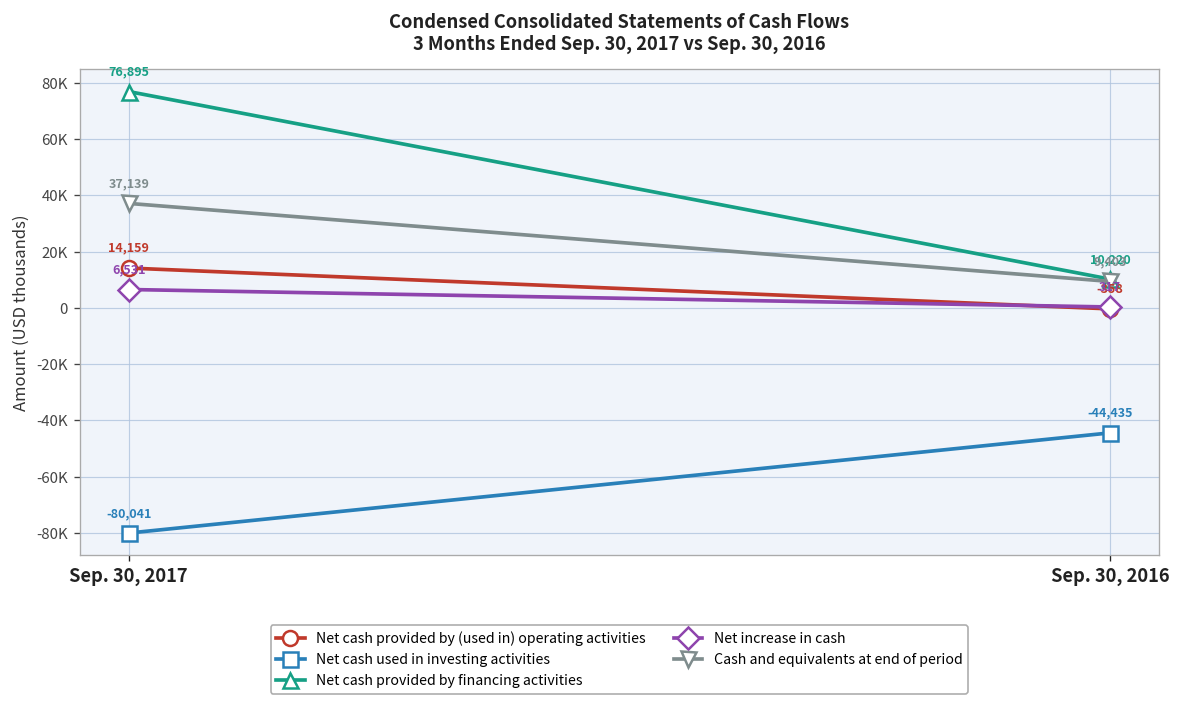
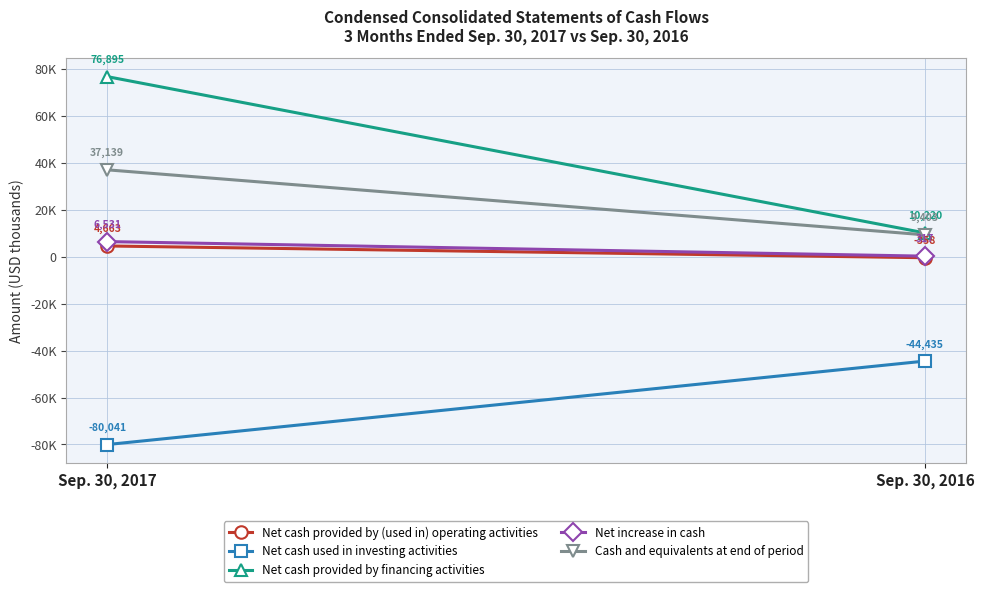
  {
    "Net cash provided by (used in) operating activities": {
-     "Sep. 30, 2017": "14,159"
+     "Sep. 30, 2017": "4,663"
    },
    "Net cash used in investing activities": {
      "Sep. 30, 2017": "-80,041",
      "Sep. 30, 2016": "-44,435"
    },
    "Net cash provided by financing activities": {
      "Sep. 30, 2017": "76,895"
    },
    "Cash and equivalents at end of period": {
      "Sep. 30, 2017": "37,139"
    }
  }
